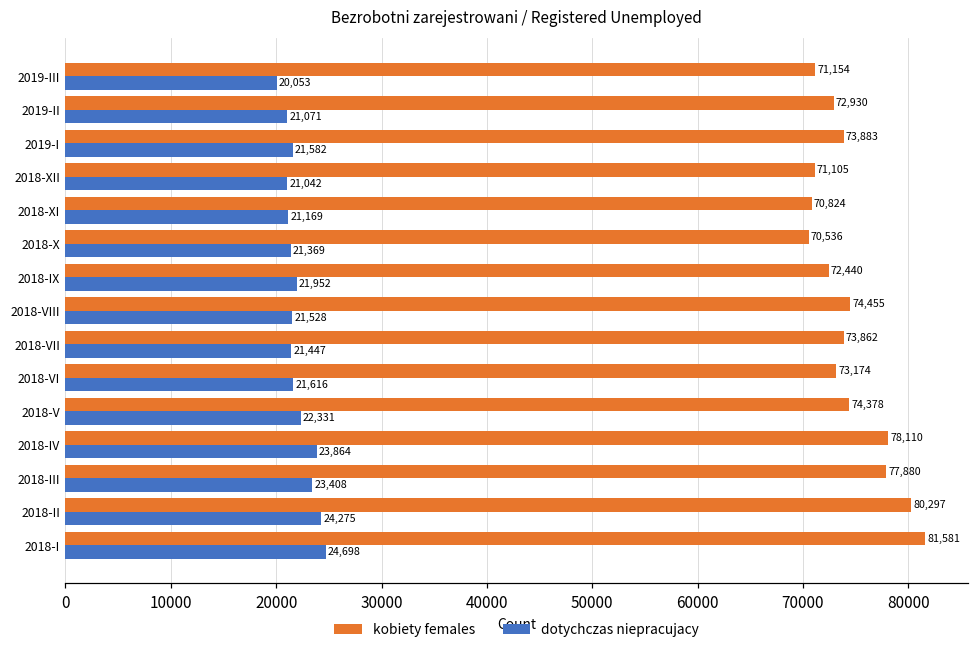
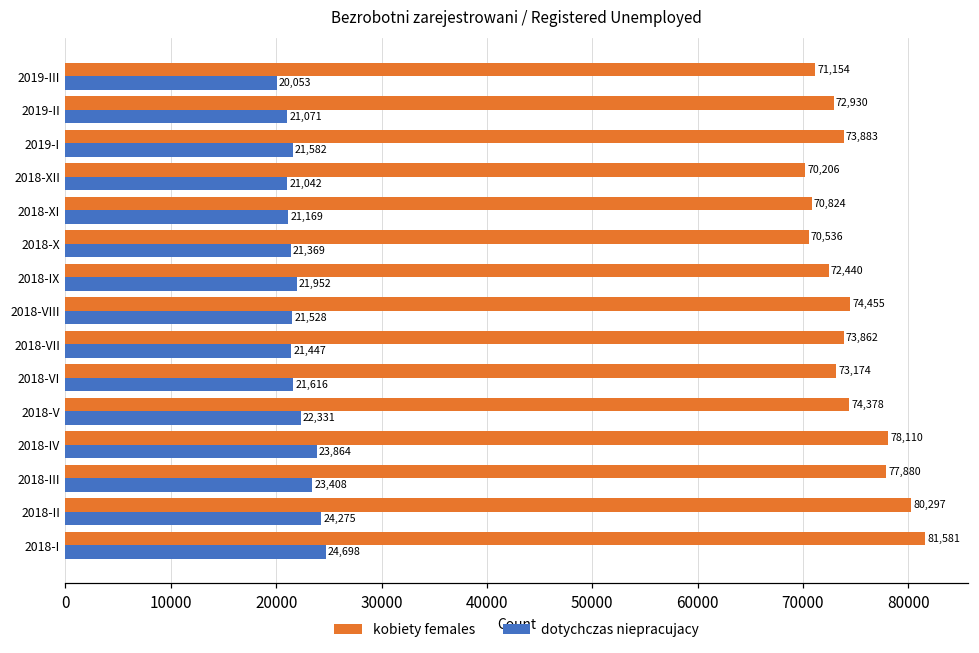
  {
    "kobiety females": {
      "2019-III": "71,154",
      "2019-II": "72,930",
      "2019-I": "73,883",
-     "2018-XII": "71,105",
+     "2018-XII": "70,206",
      "2018-XI": "70,824",
      "2018-X": "70,536",
      "2018-IX": "72,440",
      "2018-VIII": "74,455",
      "2018-VII": "73,862",
      "2018-VI": "73,174",
      "2018-V": "74,378",
      "2018-IV": "78,110",
      "2018-III": "77,880",
      "2018-II": "80,297",
      "2018-I": "81,581"
    },
    "dotychczas niepracujacy": {
      "2019-III": "20,053",
      "2019-II": "21,071",
      "2019-I": "21,582",
      "2018-XII": "21,042",
      "2018-XI": "21,169",
      "2018-X": "21,369",
      "2018-IX": "21,952",
      "2018-VIII": "21,528",
      "2018-VII": "21,447",
      "2018-VI": "21,616",
      "2018-V": "22,331",
      "2018-IV": "23,864",
      "2018-III": "23,408",
      "2018-II": "24,275",
      "2018-I": "24,698"
    }
  }
